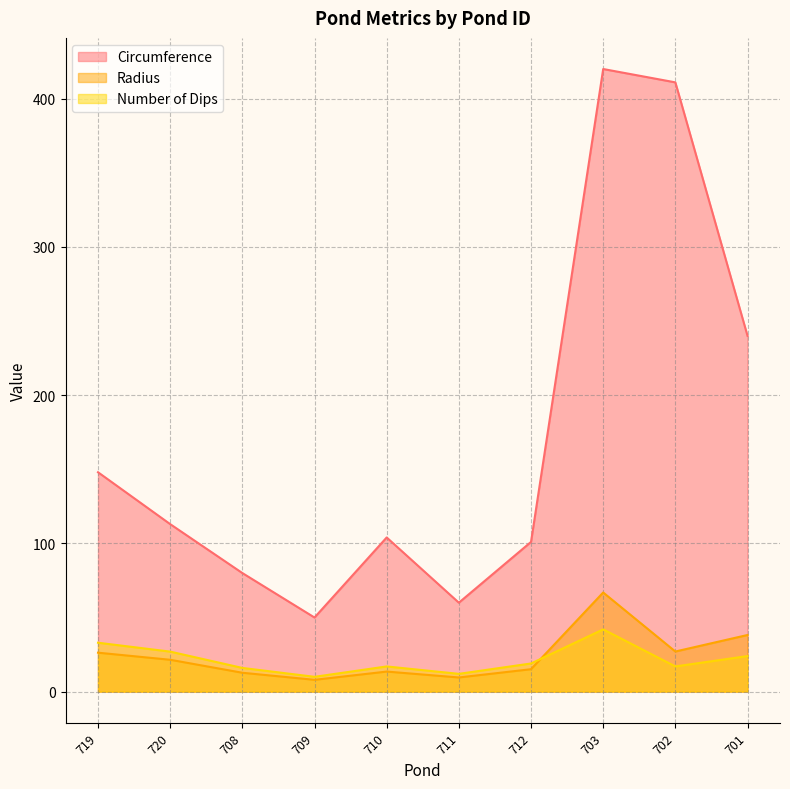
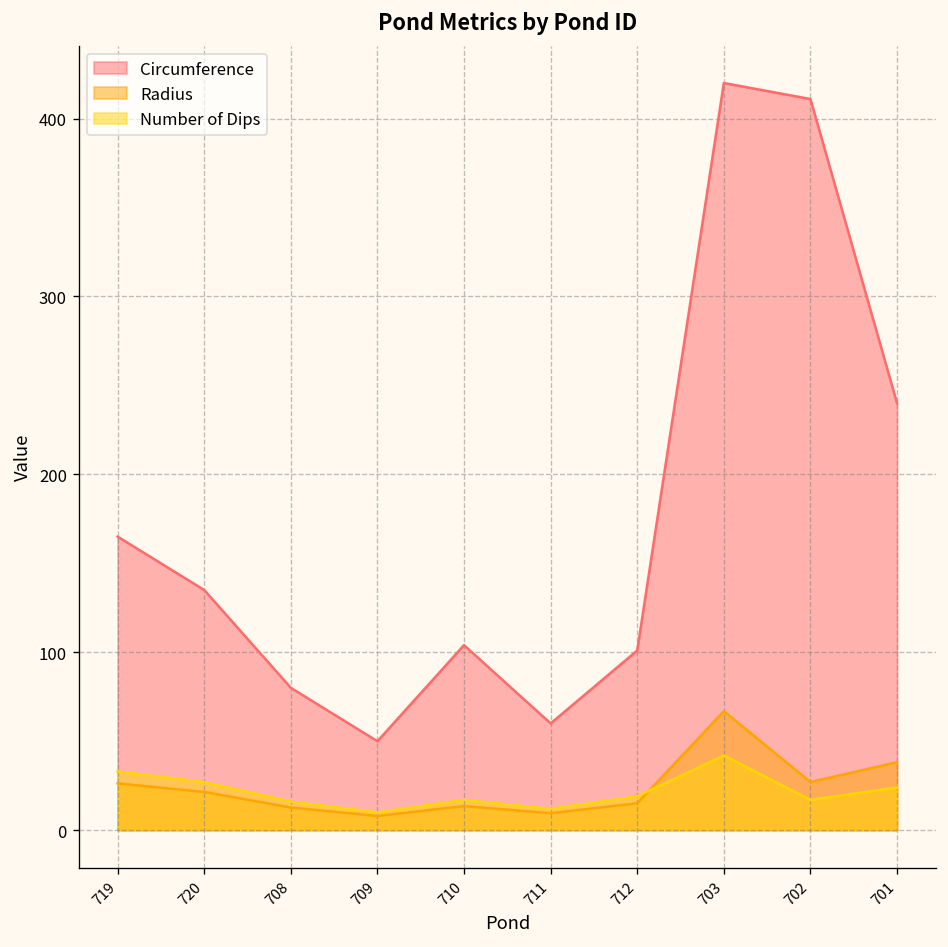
  {
    "Circumference": {
-     "719": 148,
-     "720": 113,
+     "719": 165,
+     "720": 135,
      "708": 80,
      "709": 50,
      "710": 104,
      "711": 60,
      "712": 101,
      "703": 420,
      "702": 411,
      "701": 240
    }
  }
